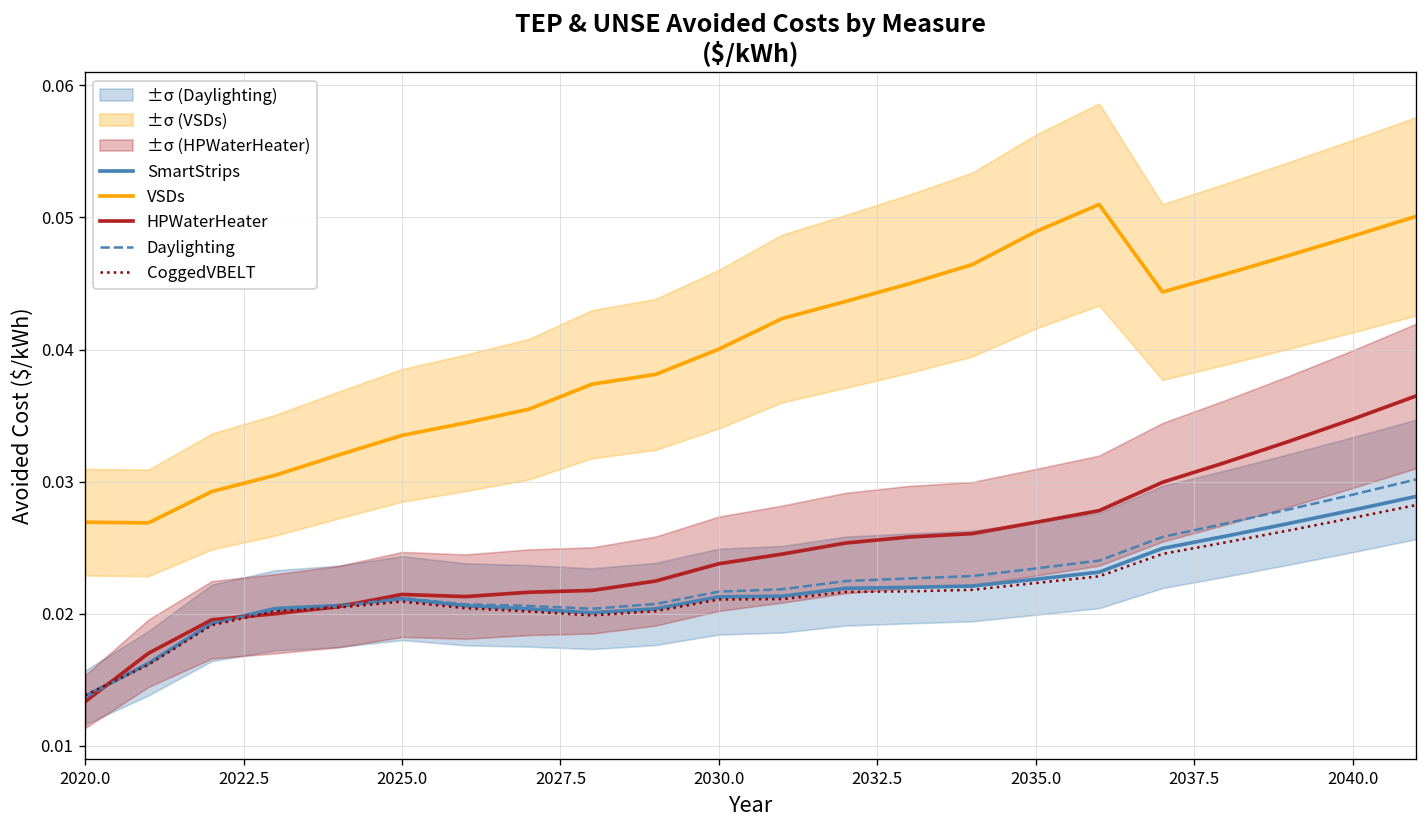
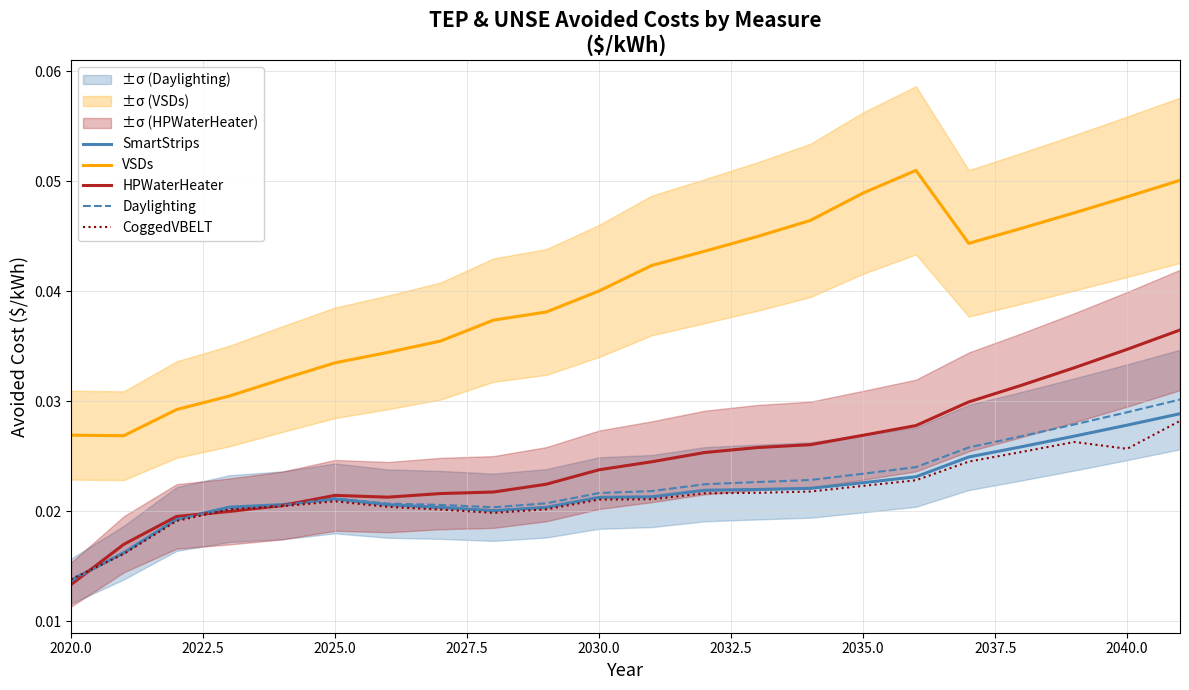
  {
    "CoggedVBELT": {
      "2035.0": 0.0223,
-     "2040.0": 0.0272
+     "2040.0": 0.0257
    }
  }
